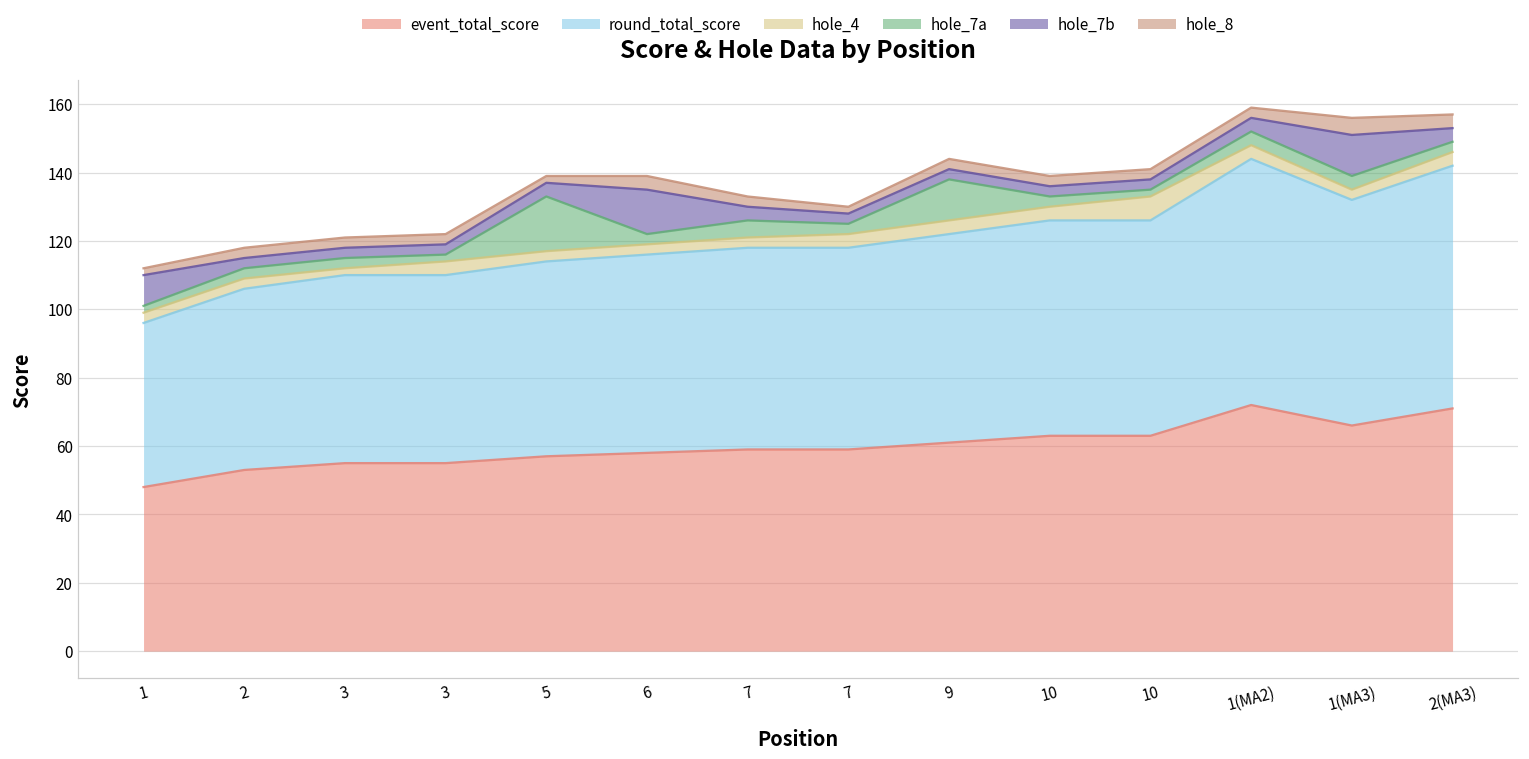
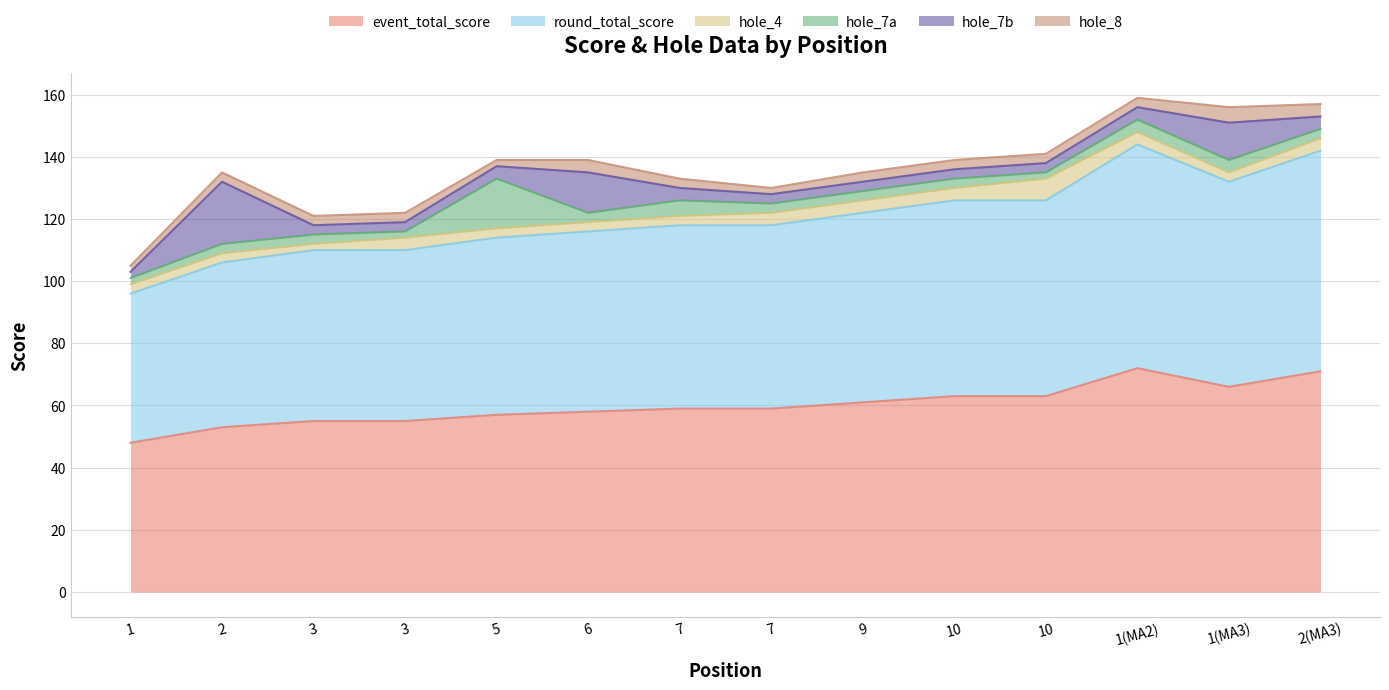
  {
    "round_total_score": {
      "1": 48,
      "2": 53,
      "5": 57,
      "6": 58,
      "9": 61,
      "1(MA2)": 72,
      "1(MA3)": 66,
      "2(MA3)": 71
    },
    "hole_7a": {
      "1": 2,
      "2": 3,
      "5": 16,
      "6": 3,
-     "9": 12,
+     "9": 3,
      "1(MA2)": 4,
      "1(MA3)": 4,
      "2(MA3)": 3
    },
    "hole_7b": {
-     "1": 9,
-     "2": 3,
+     "1": 2,
+     "2": 20,
      "5": 4,
      "6": 13,
      "9": 3,
      "1(MA2)": 4,
      "1(MA3)": 12,
      "2(MA3)": 4
    }
  }
